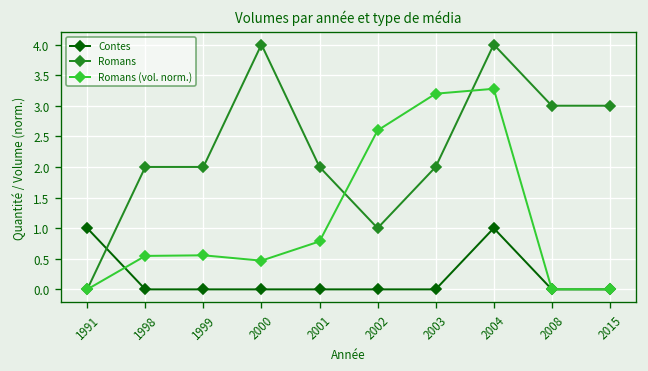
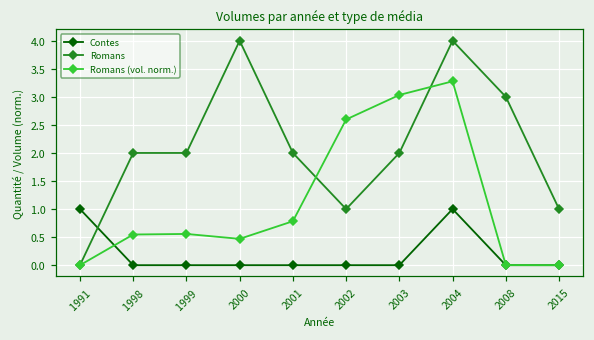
  {
    "Contes": {
      "1991": 1.0,
      "1998": 0.0,
      "1999": 0.0,
      "2000": 0.0,
      "2001": 0.0,
      "2002": 0.0,
      "2003": 0.0,
      "2004": 1.0
    },
    "Romans": {
      "1998": 2,
      "1999": 2,
      "2000": 4,
      "2001": 2,
      "2002": 1,
      "2003": 2,
      "2004": 4,
      "2008": 3,
-     "2015": 3
+     "2015": 1
    },
    "Romans (vol. norm.)": {
      "1998": 0.5,
      "1999": 0.6,
      "2000": 0.5,
      "2001": 0.8,
      "2002": 2.6,
-     "2003": 3.2,
+     "2003": 3.0,
      "2004": 3.3
    }
  }
